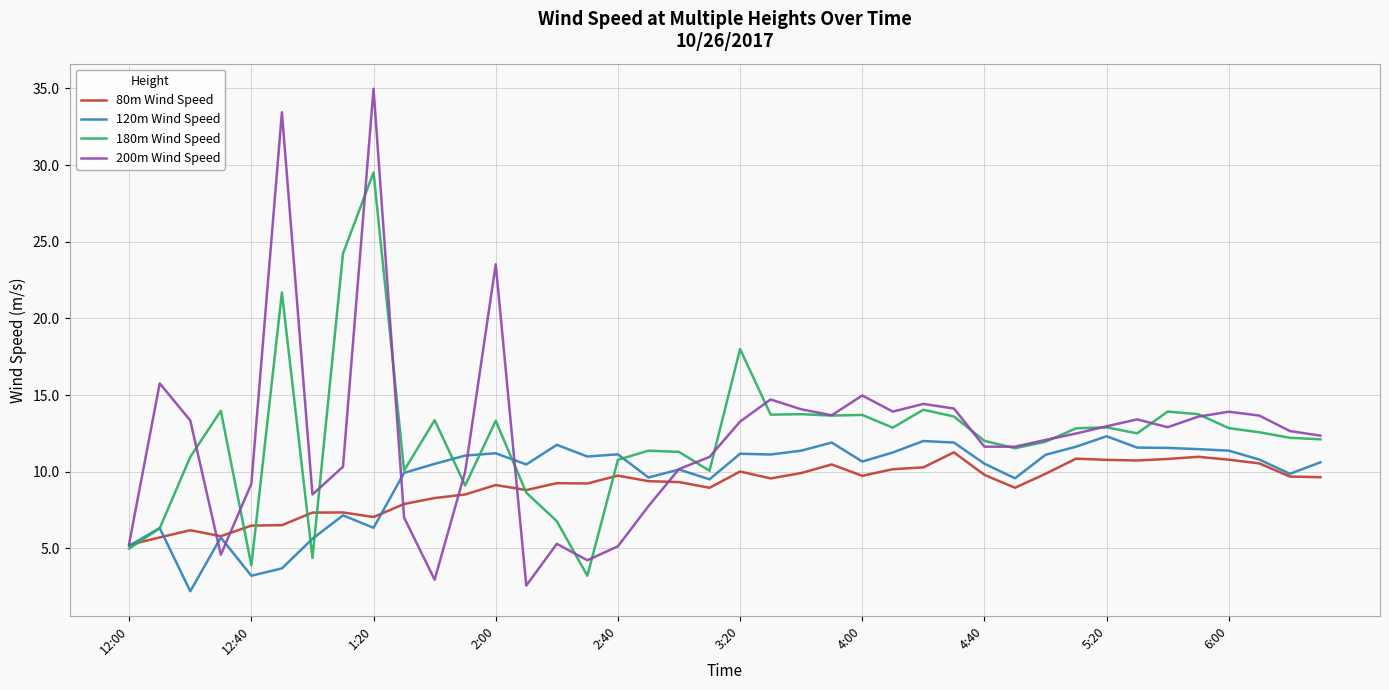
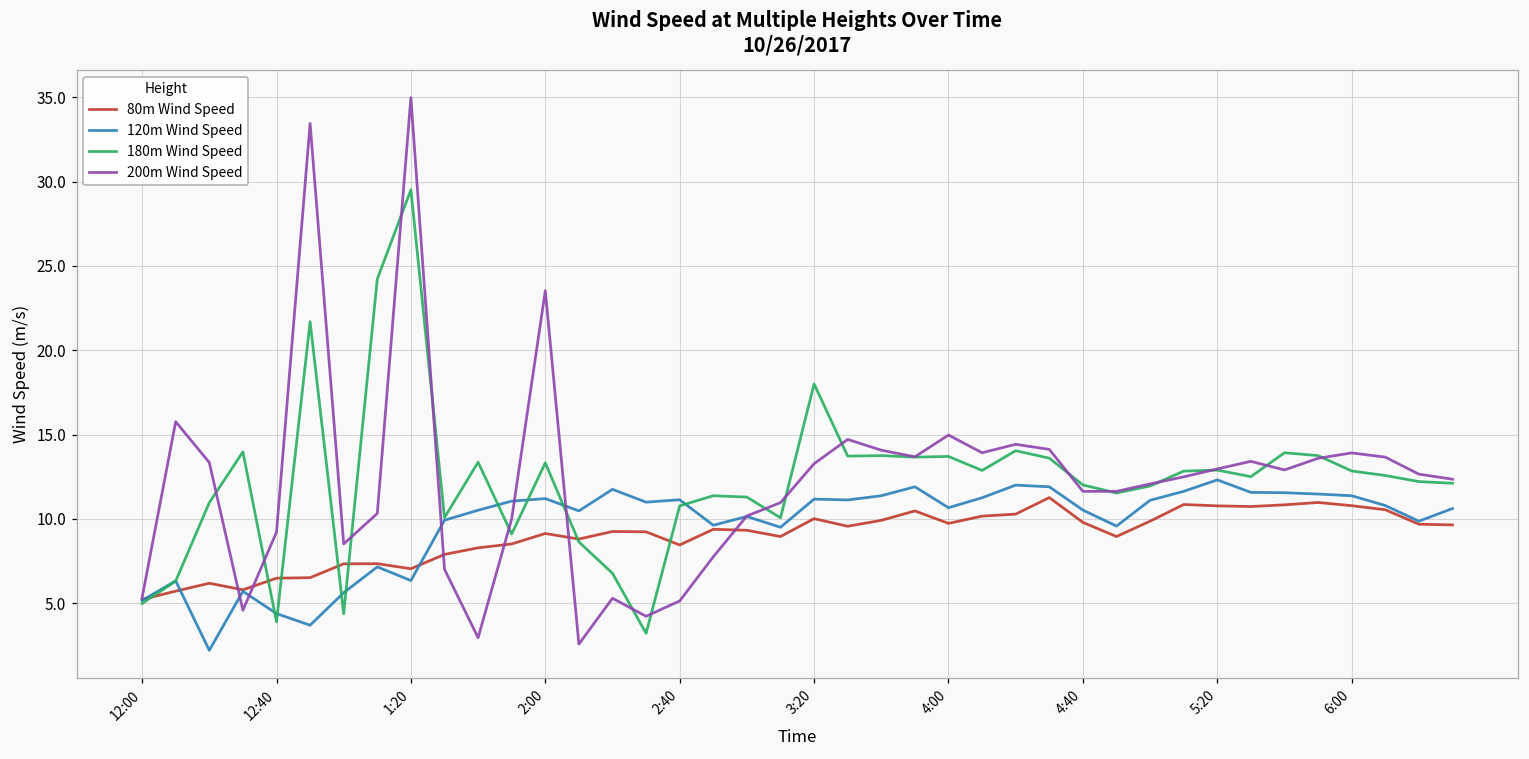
  {
    "80m Wind Speed": {
      "12:40": 6.5,
      "1:20": 7.0,
      "2:00": 9.1,
-     "2:40": 9.7,
+     "2:40": 8.5,
      "3:20": 10.0,
      "4:00": 9.7,
      "4:40": 9.8,
      "5:20": 10.8,
      "6:00": 10.8
    },
    "120m Wind Speed": {
-     "12:40": 3.2,
+     "12:40": 4.4,
      "1:20": 6.3,
      "2:00": 11.2,
      "2:40": 11.1,
      "3:20": 11.2,
      "4:00": 10.7,
      "4:40": 10.5,
      "5:20": 12.3,
      "6:00": 11.4
    },
    "180m Wind Speed": {
      "12:00": 5.0,
      "12:40": 3.9,
      "1:20": 29.5,
      "2:00": 13.3,
      "2:40": 10.8,
      "3:20": 18.0,
      "4:00": 13.7,
      "4:40": 12.0,
      "6:00": 12.8
    },
    "200m Wind Speed": {
      "12:40": 9.2,
      "1:20": 35.0,
      "2:00": 23.5,
      "2:40": 5.1,
      "3:20": 13.3,
      "4:00": 15.0,
      "4:40": 11.6,
      "6:00": 13.9
    }
  }
